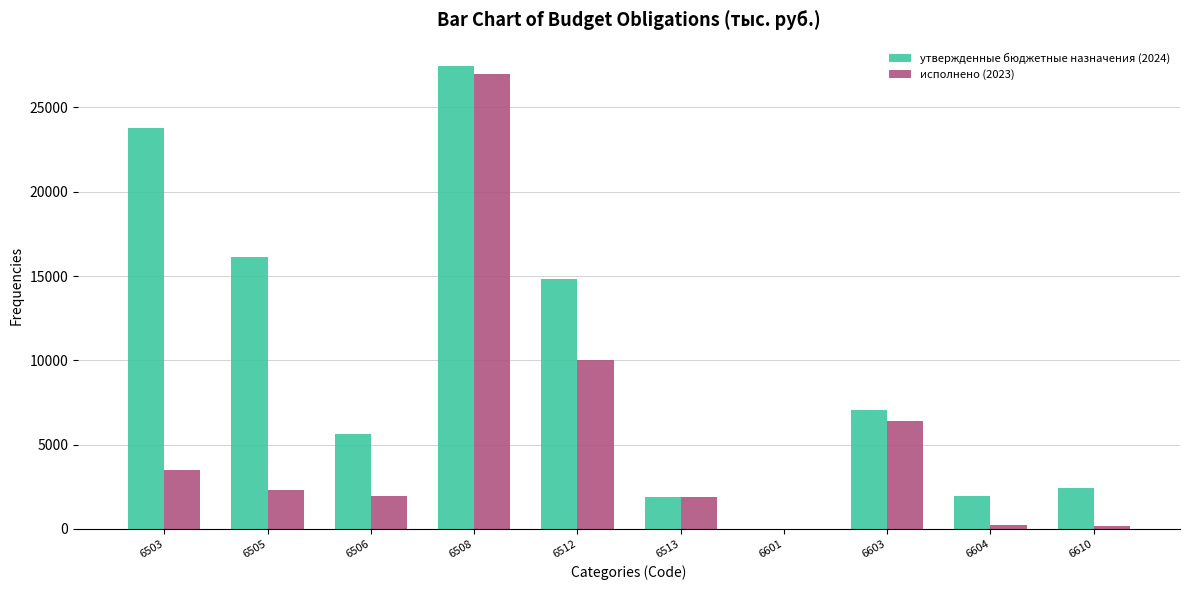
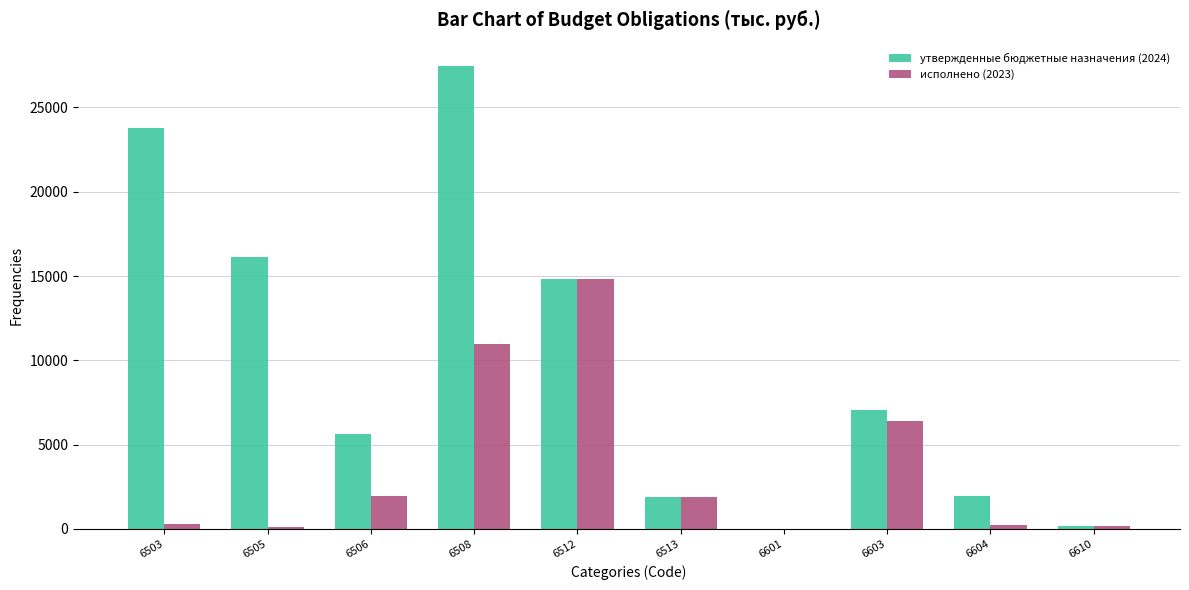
  {
    "утвержденные бюджетные назначения (2024)": {
      "6503": 23800,
      "6505": 16100,
      "6506": 5600,
      "6508": 27500,
      "6512": 14800,
      "6513": 1900,
      "6601": 0,
      "6603": 7100,
      "6604": 2000,
-     "6610": 2400
+     "6610": 200
    },
    "исполнено (2023)": {
-     "6503": 3500,
-     "6505": 2300,
+     "6503": 300,
+     "6505": 100,
      "6506": 2000,
-     "6508": 27000,
-     "6512": 10000,
+     "6508": 11000,
+     "6512": 14800,
      "6513": 1900,
      "6601": 0,
      "6603": 6400,
      "6604": 300,
      "6610": 200
    }
  }
